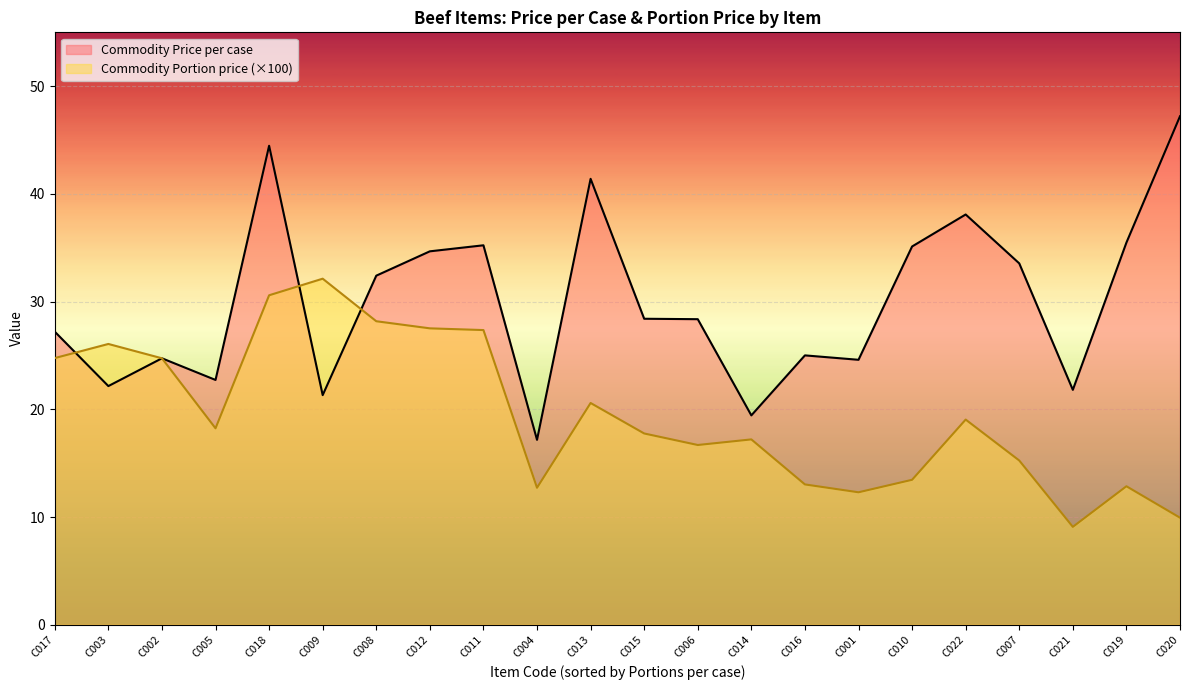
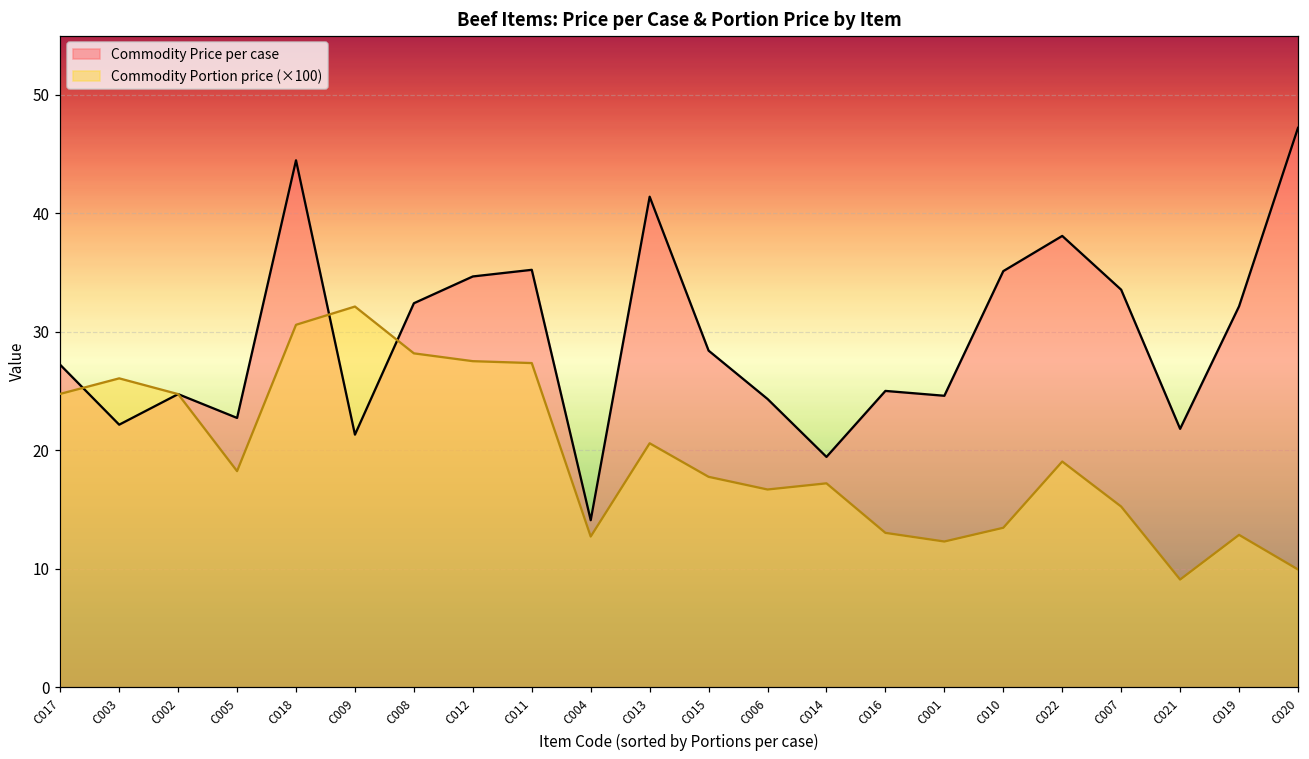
  {
    "Commodity Price per case": {
      "C017": 27.2,
      "C003": 22.2,
      "C005": 22.7,
      "C018": 44.5,
      "C009": 21.3,
      "C008": 32.4,
      "C012": 34.7,
      "C011": 35.2,
-     "C004": 17.2,
+     "C004": 14.1,
      "C013": 41.4,
      "C015": 28.4,
-     "C006": 28.4,
+     "C006": 24.3,
      "C014": 19.4,
      "C016": 25.0,
      "C001": 24.6,
      "C010": 35.1,
      "C022": 38.1,
      "C007": 33.6,
      "C021": 21.8,
-     "C019": 35.5,
+     "C019": 32.2,
      "C020": 47.2
    },
    "Commodity Portion price (×100)": {
      "C017": 24.8,
      "C003": 26.1,
      "C005": 18.2,
      "C018": 30.6,
      "C009": 32.1,
      "C008": 28.2,
      "C012": 27.5,
      "C011": 27.4,
      "C004": 12.7,
      "C013": 20.6,
      "C015": 17.8,
      "C006": 16.7,
      "C014": 17.2,
      "C016": 13.0,
      "C001": 12.3,
      "C010": 13.5,
      "C022": 19.1,
      "C007": 15.3,
      "C021": 9.1,
      "C019": 12.9,
      "C020": 9.9
    }
  }
